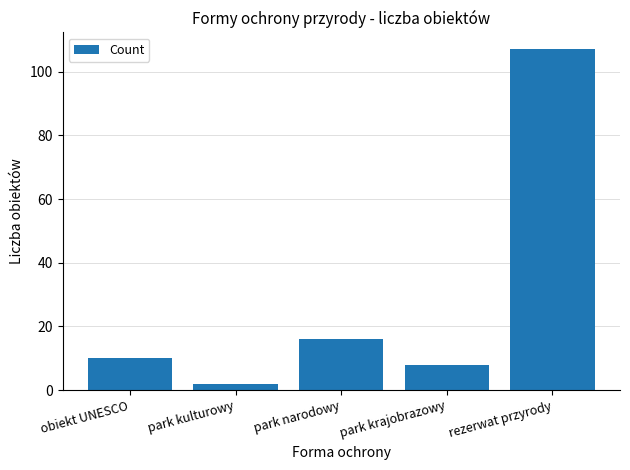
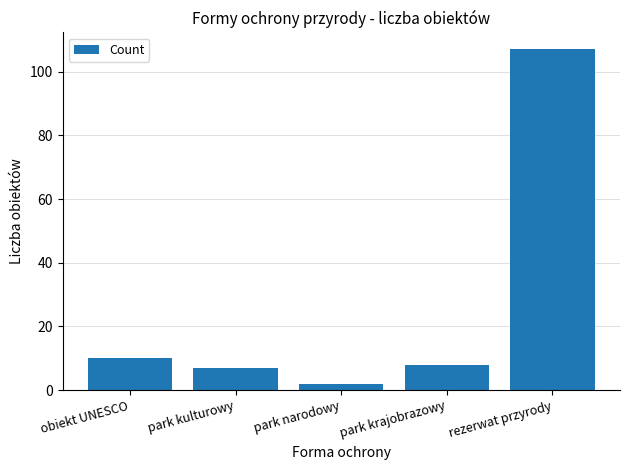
  {
    "obiekt UNESCO": 10,
-   "park kulturowy": 2,
-   "park narodowy": 16,
+   "park kulturowy": 7,
+   "park narodowy": 2,
    "park krajobrazowy": 8,
    "rezerwat przyrody": 107
  }
